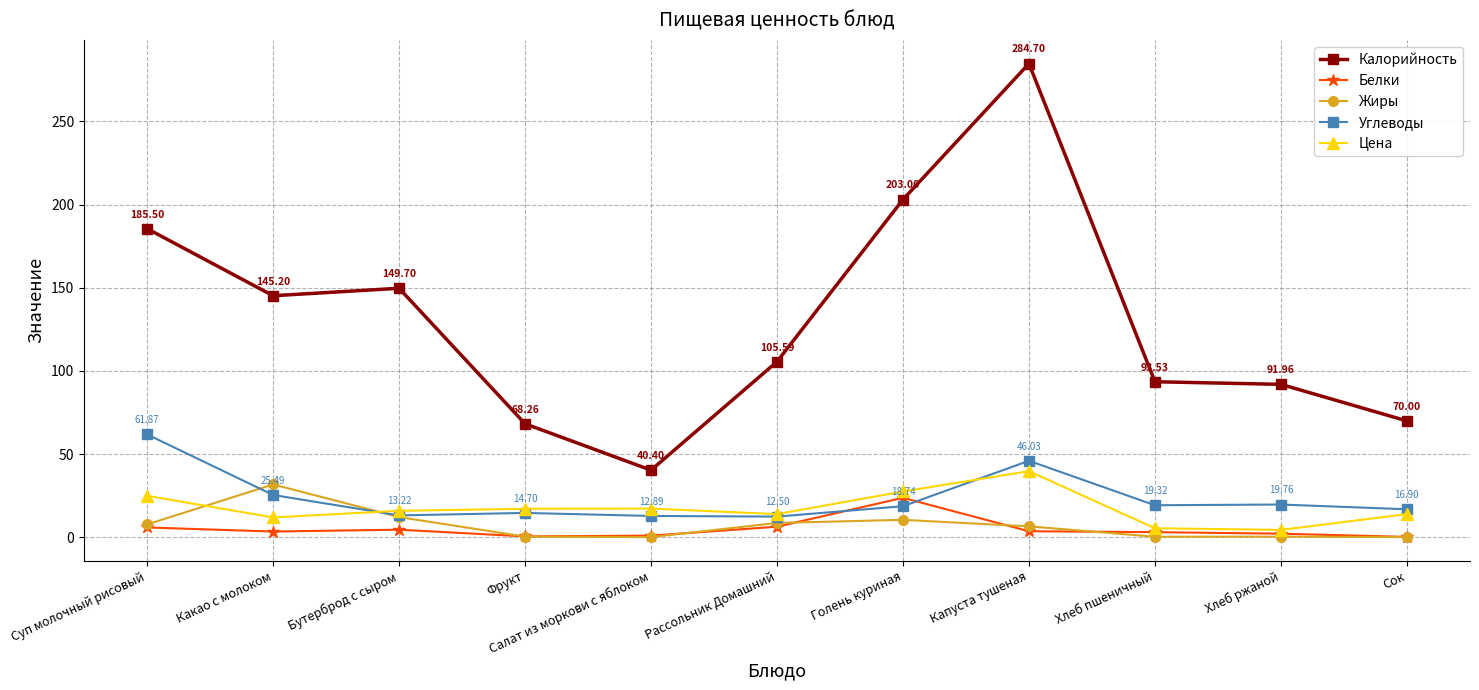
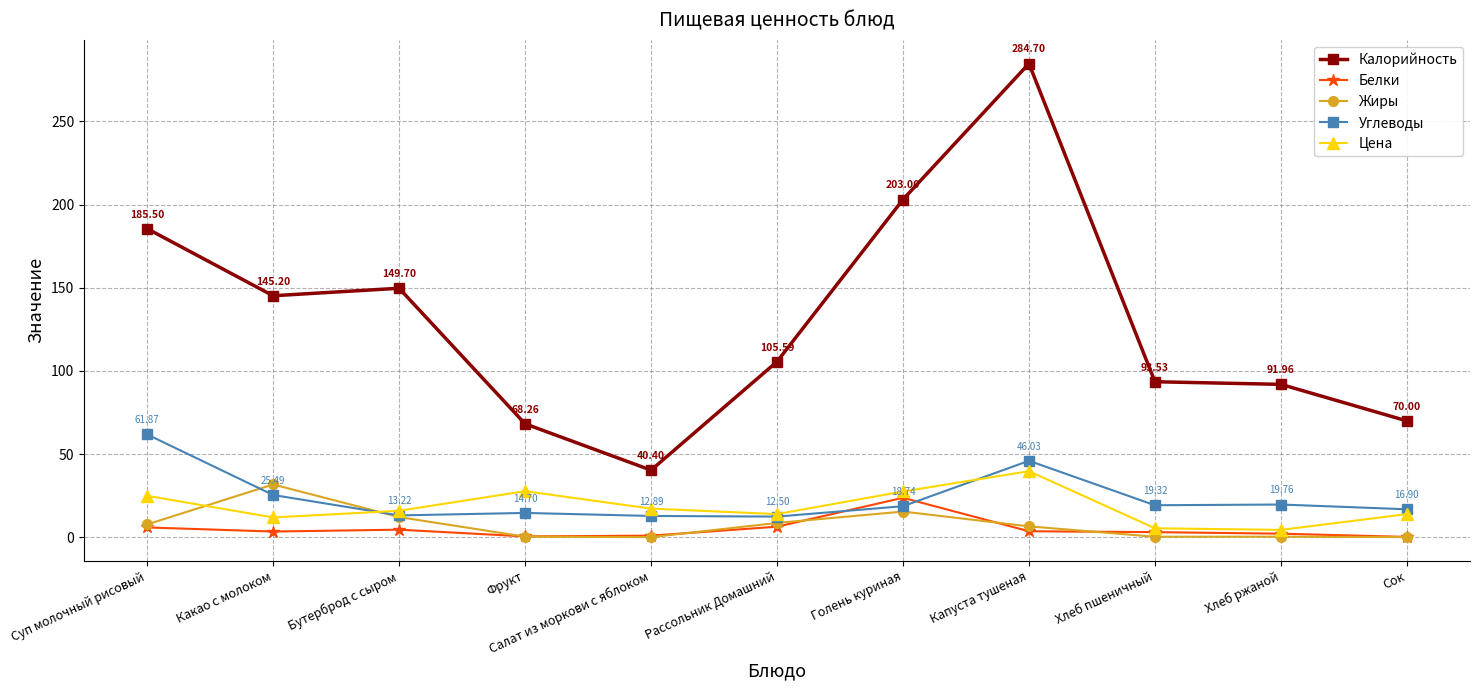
  {
    "Калорийность": {
      "Суп молочный рисовый": 185.50,
      "Какао с молоком": 145.20,
      "Бутерброд с сыром": 149.70,
      "Фрукт": 68.26,
      "Салат из моркови с яблоком": 40.40,
      "Рассольник Домашний": 105.59,
      "Голень куриная": 203.00,
      "Капуста тушеная": 284.70,
      "Хлеб пшеничный": 93.53,
      "Хлеб ржаной": 91.96,
      "Сок": 70.00
    },
    "Белки": {
      "Суп молочный рисовый": 6,
      "Какао с молоком": 4,
      "Бутерброд с сыром": 5,
      "Рассольник Домашний": 6,
      "Голень куриная": 24,
      "Капуста тушеная": 4,
      "Хлеб пшеничный": 3,
      "Хлеб ржаной": 2
    },
    "Жиры": {
      "Суп молочный рисовый": 8,
      "Рассольник Домашний": 9,
-     "Голень куриная": 11,
+     "Голень куриная": 16,
      "Капуста тушеная": 7,
      "Хлеб пшеничный": 0,
      "Хлеб ржаной": 0
    },
    "Углеводы": {
      "Суп молочный рисовый": 61.87,
      "Фрукт": 14.70,
      "Капуста тушеная": 46.03,
      "Хлеб пшеничный": 19.32,
      "Хлеб ржаной": 19.76,
      "Сок": 16.90
    },
    "Цена": {
      "Суп молочный рисовый": 25,
      "Какао с молоком": 12,
-     "Фрукт": 17,
+     "Фрукт": 28,
      "Капуста тушеная": 40,
      "Хлеб пшеничный": 6,
      "Хлеб ржаной": 5,
      "Сок": 14
    }
  }
